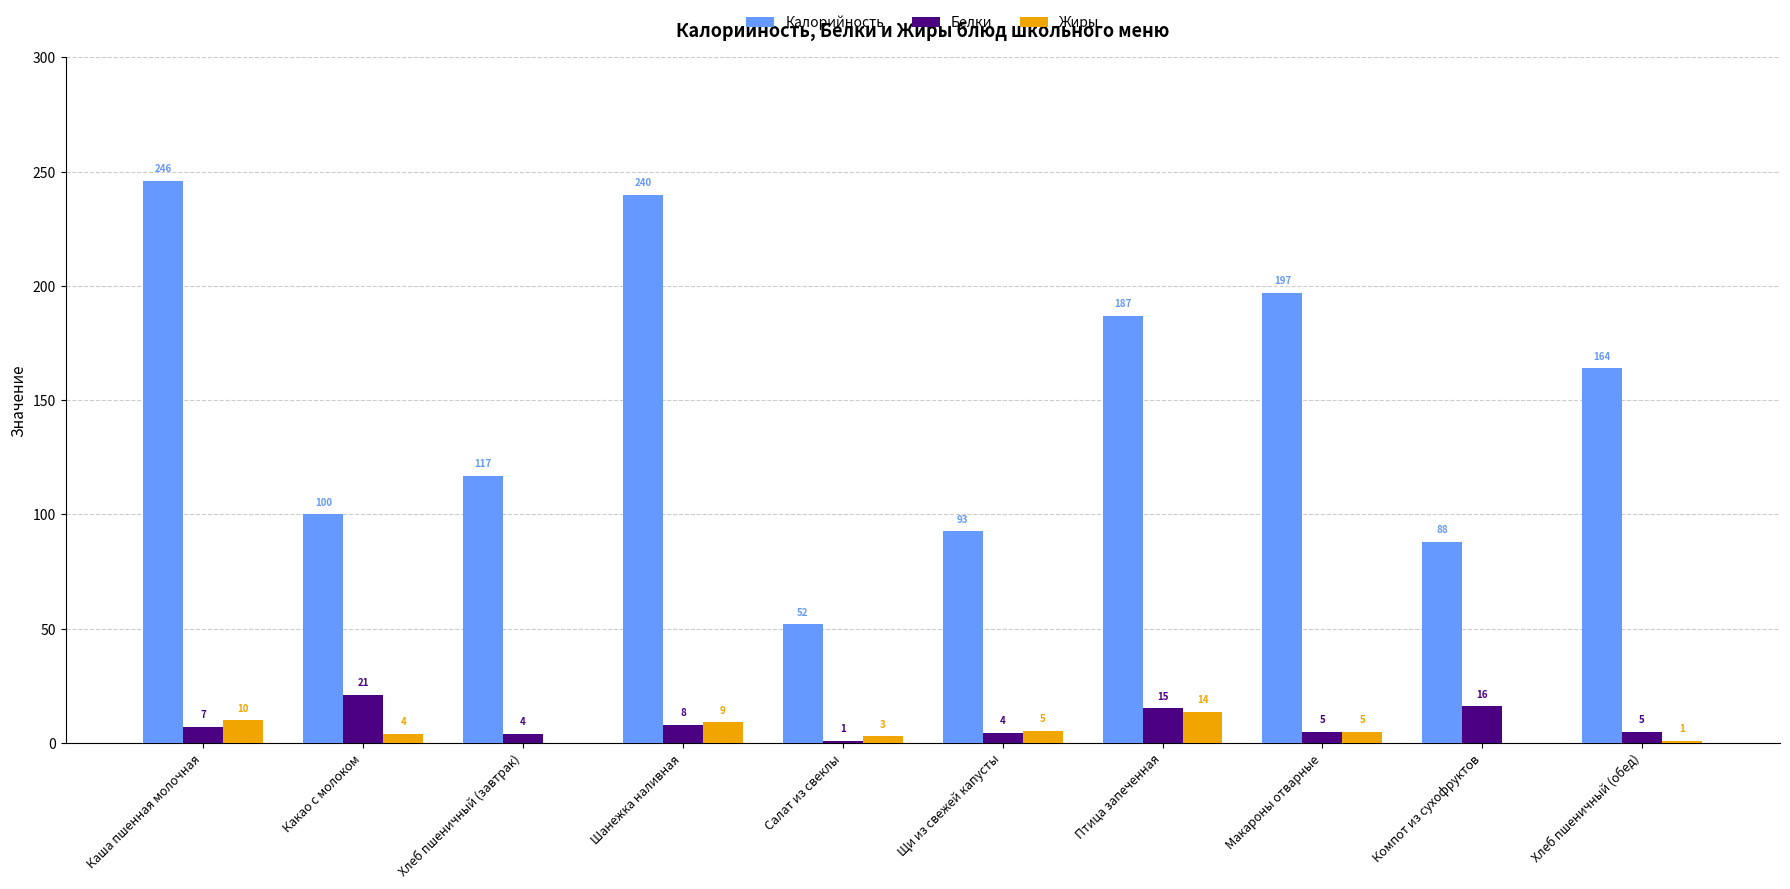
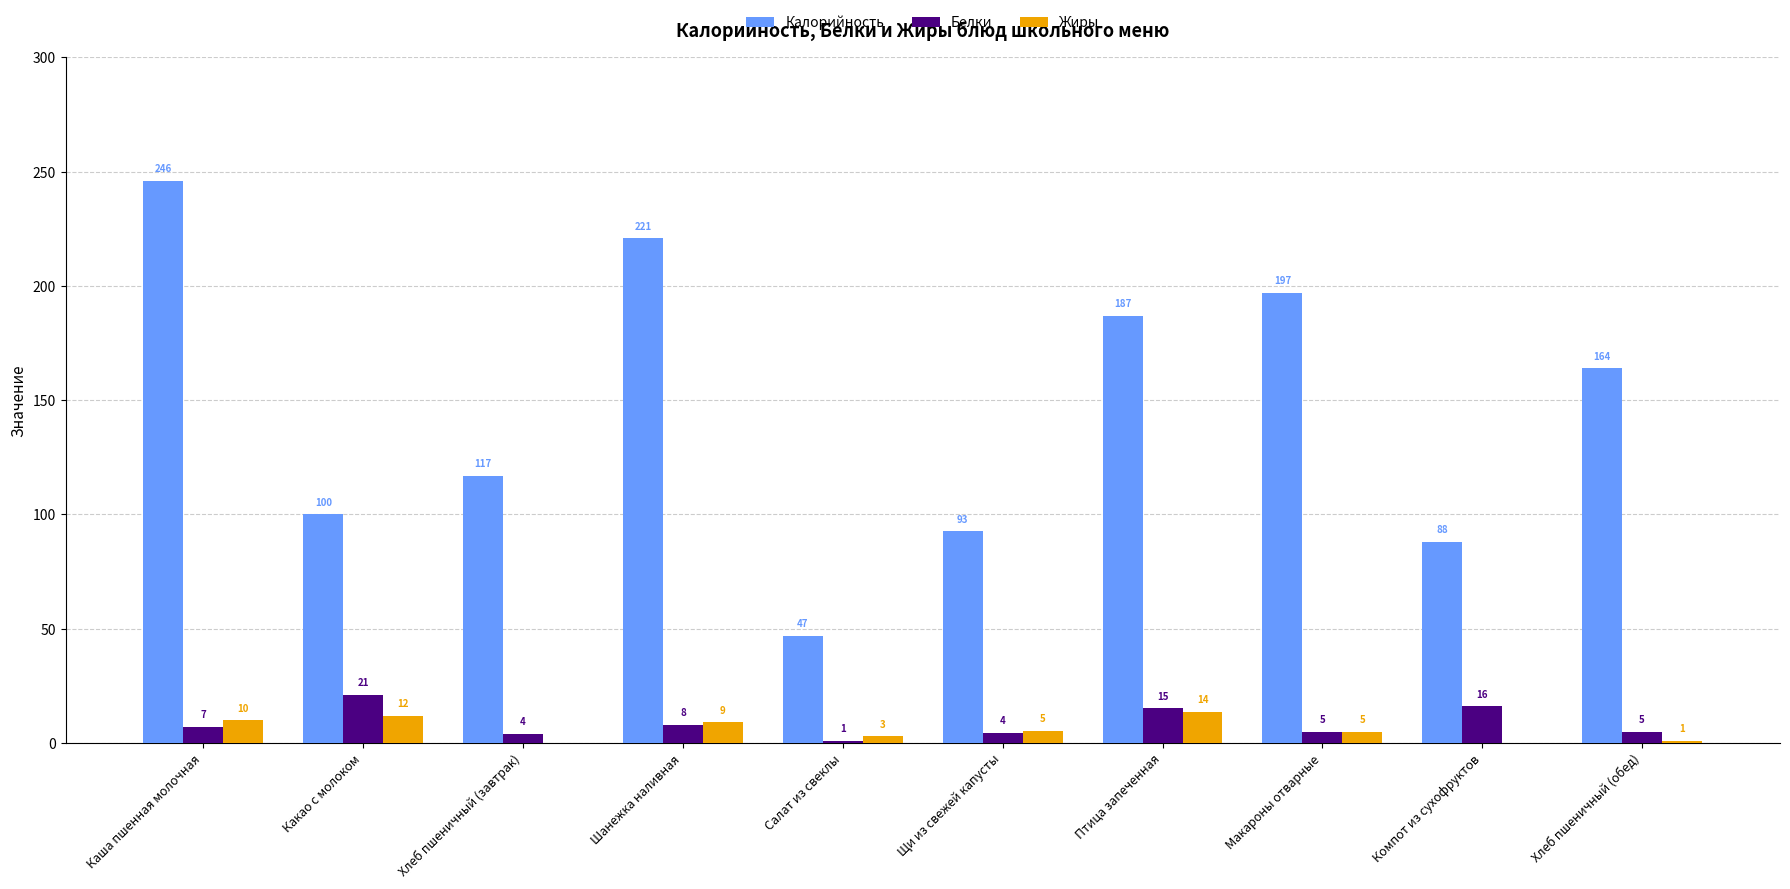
  {
    "Калорийность": {
      "Каша пшенная молочная": 246,
      "Какао с молоком": 100,
      "Хлеб пшеничный (завтрак)": 117,
-     "Шанежка наливная": 240,
-     "Салат из свеклы": 52,
+     "Шанежка наливная": 221,
+     "Салат из свеклы": 47,
      "Щи из свежей капусты": 93,
      "Птица запеченная": 187,
      "Макароны отварные": 197,
      "Компот из сухофруктов": 88,
      "Хлеб пшеничный (обед)": 164
    },
    "Белки": {
      "Каша пшенная молочная": 7,
      "Какао с молоком": 21,
      "Хлеб пшеничный (завтрак)": 4,
      "Шанежка наливная": 8,
      "Салат из свеклы": 1,
      "Щи из свежей капусты": 4,
      "Птица запеченная": 15,
      "Макароны отварные": 5,
      "Компот из сухофруктов": 16,
      "Хлеб пшеничный (обед)": 5
    },
    "Жиры": {
      "Каша пшенная молочная": 10,
-     "Какао с молоком": 4,
+     "Какао с молоком": 12,
      "Шанежка наливная": 9,
      "Салат из свеклы": 3,
      "Щи из свежей капусты": 5,
      "Птица запеченная": 14,
      "Макароны отварные": 5,
      "Хлеб пшеничный (обед)": 1
    }
  }
